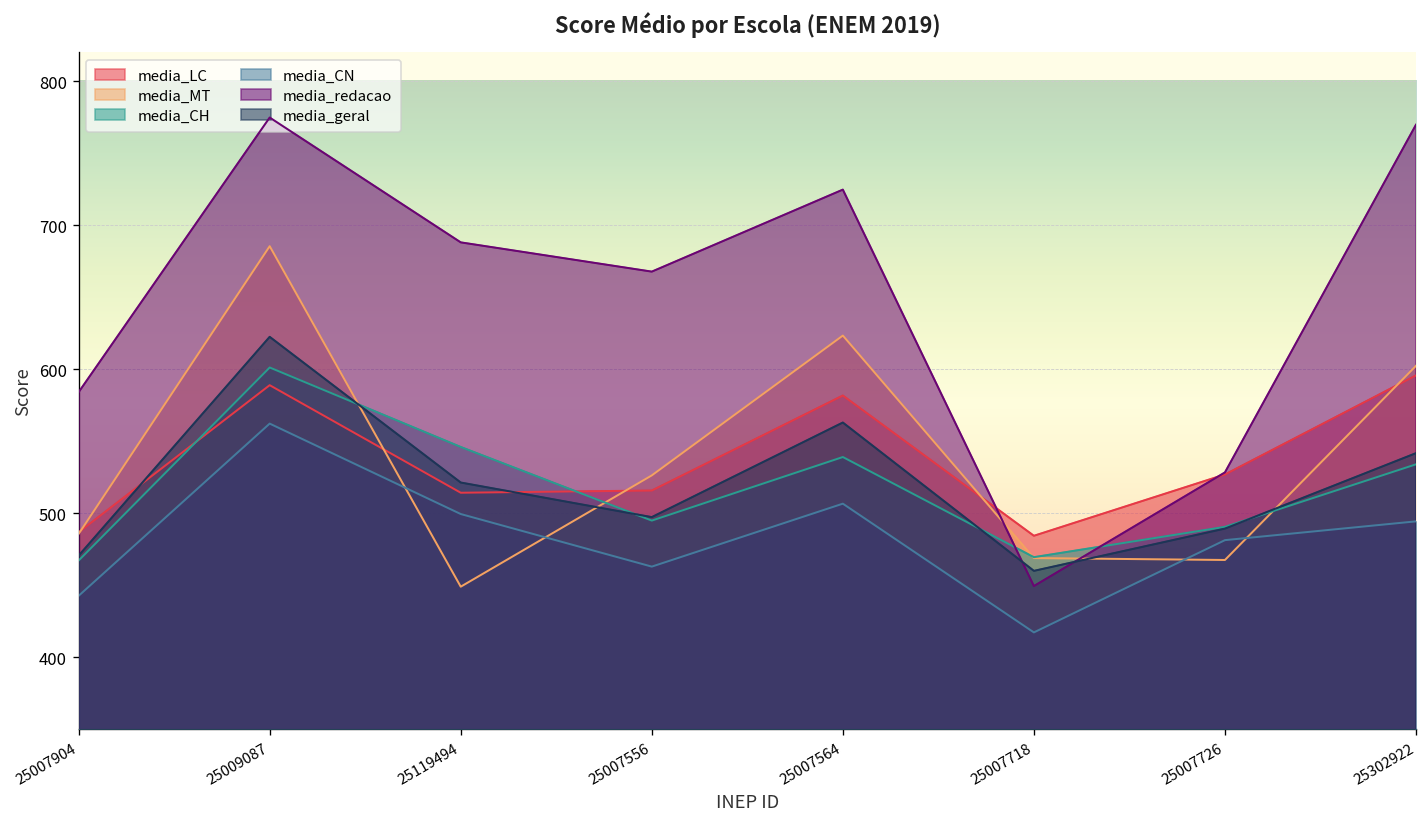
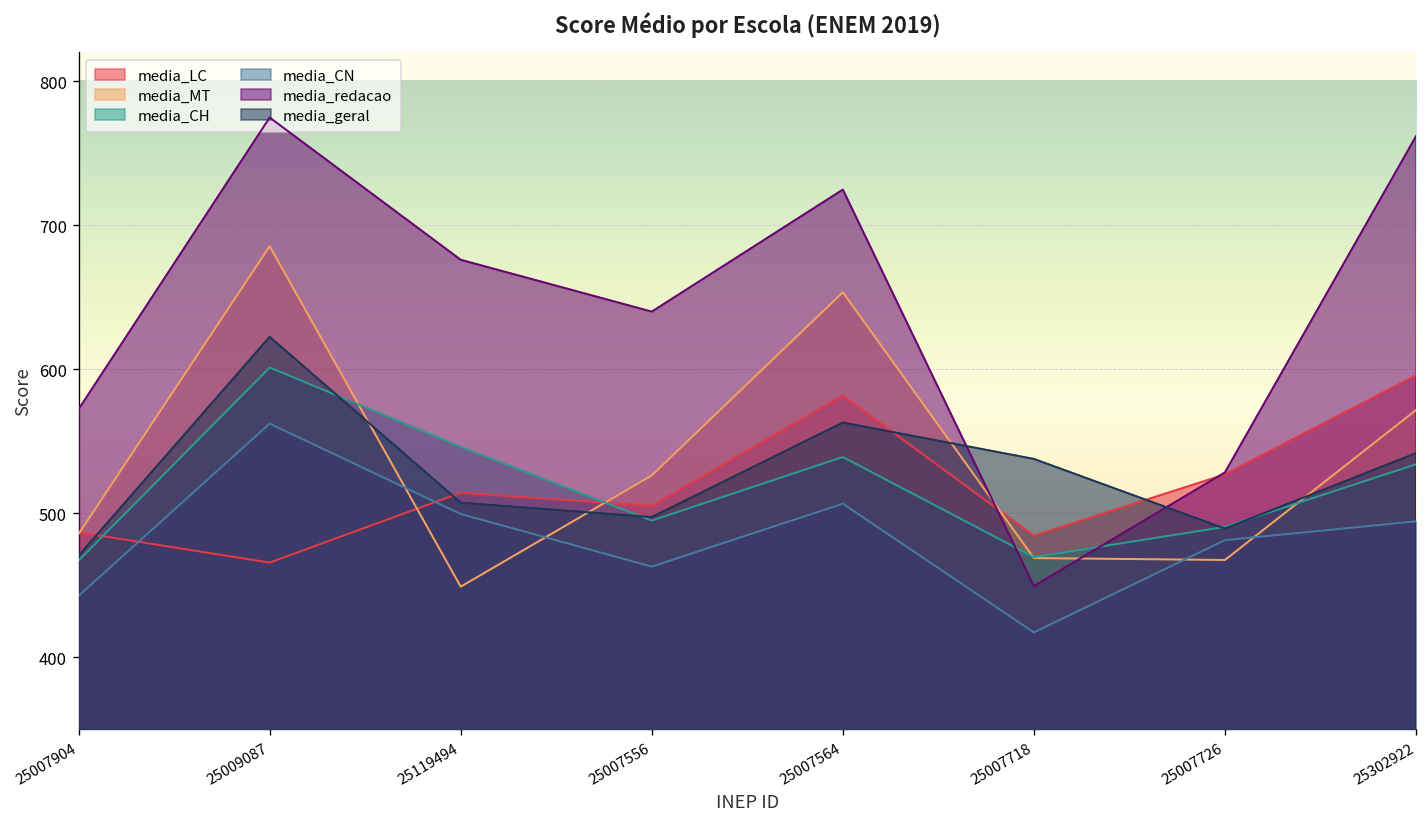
  {
    "media_LC": {
-     "25009087": 589,
+     "25009087": 466,
      "25119494": 514,
-     "25007556": 516,
+     "25007556": 505,
      "25007564": 582,
      "25007718": 484,
      "25302922": 596
    },
    "media_MT": {
      "25009087": 685,
      "25119494": 449,
      "25007556": 526,
-     "25007564": 623,
+     "25007564": 653,
      "25007726": 468,
-     "25302922": 602
+     "25302922": 572
    },
    "media_redacao": {
-     "25007904": 584,
-     "25119494": 688,
-     "25007556": 668,
+     "25007904": 572,
+     "25119494": 676,
+     "25007556": 640,
      "25007564": 725,
      "25007718": 449,
-     "25302922": 770
+     "25302922": 762
    },
    "media_geral": {
      "25007904": 471,
      "25009087": 622,
-     "25119494": 521,
+     "25119494": 507,
      "25007556": 497,
      "25007564": 563,
-     "25007718": 460,
+     "25007718": 538,
      "25302922": 542
    }
  }
